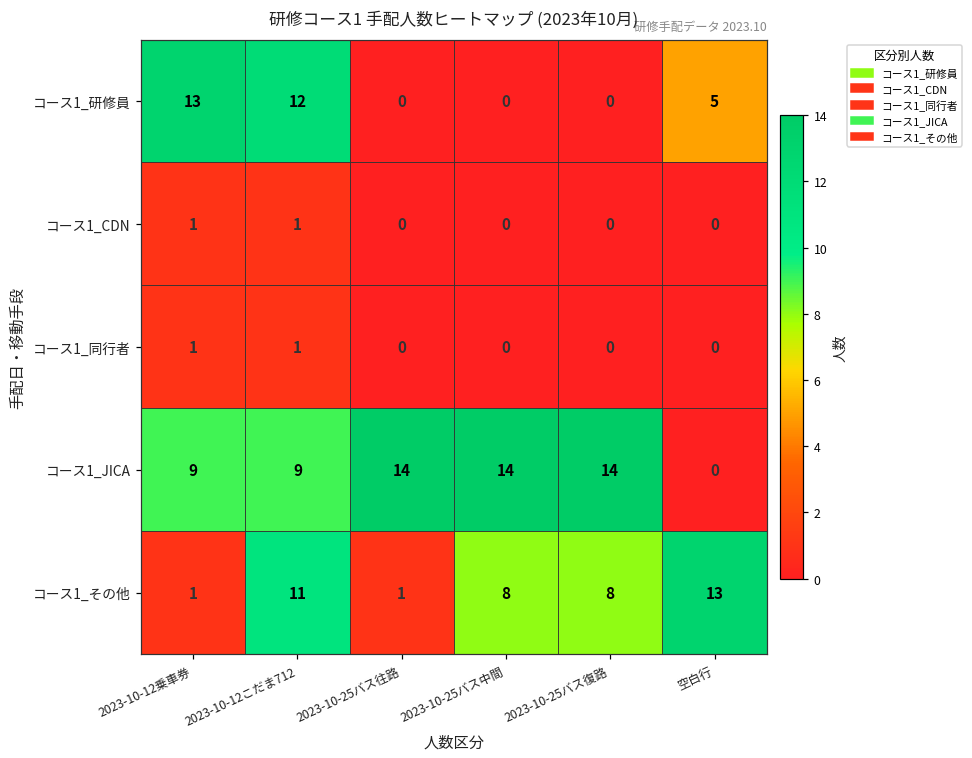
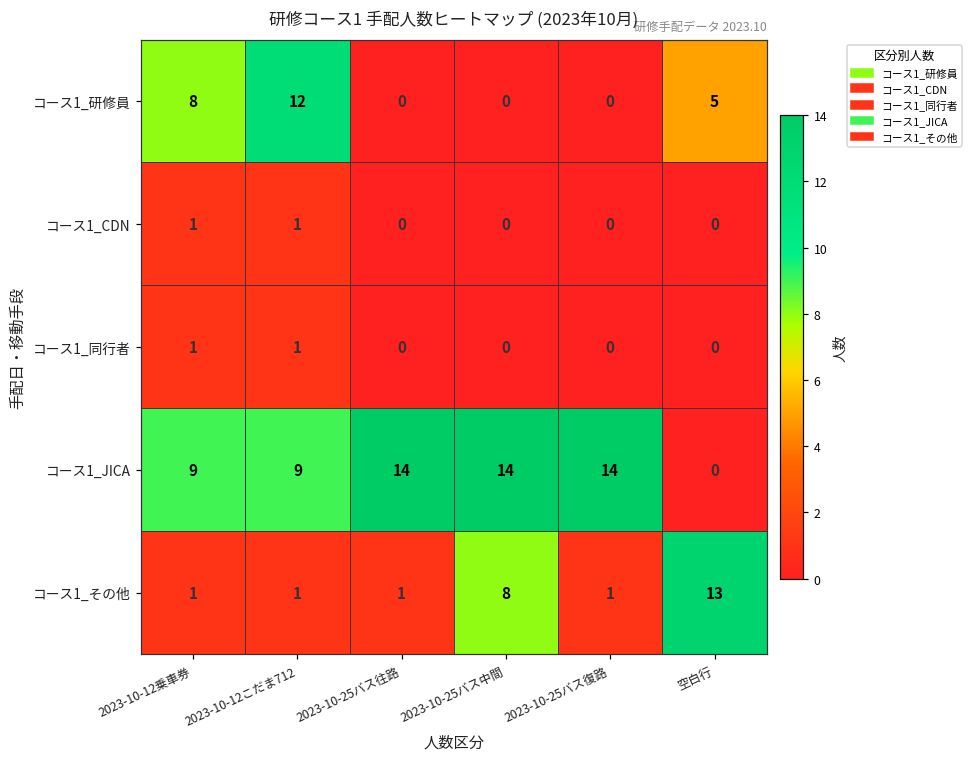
  {
    "コース1_研修員": {
-     "2023-10-12乗車券": 13,
+     "2023-10-12乗車券": 8,
      "2023-10-12こだま712": 12,
      "2023-10-25バス往路": 0,
      "2023-10-25バス中間": 0,
      "2023-10-25バス復路": 0,
      "空白行": 5
    },
    "コース1_CDN": {
      "2023-10-12乗車券": 1,
      "2023-10-12こだま712": 1,
      "2023-10-25バス往路": 0,
      "2023-10-25バス中間": 0,
      "2023-10-25バス復路": 0,
      "空白行": 0
    },
    "コース1_同行者": {
      "2023-10-12乗車券": 1,
      "2023-10-12こだま712": 1,
      "2023-10-25バス往路": 0,
      "2023-10-25バス中間": 0,
      "2023-10-25バス復路": 0,
      "空白行": 0
    },
    "コース1_JICA": {
      "2023-10-12乗車券": 9,
      "2023-10-12こだま712": 9,
      "2023-10-25バス往路": 14,
      "2023-10-25バス中間": 14,
      "2023-10-25バス復路": 14,
      "空白行": 0
    },
    "コース1_その他": {
      "2023-10-12乗車券": 1,
-     "2023-10-12こだま712": 11,
+     "2023-10-12こだま712": 1,
      "2023-10-25バス往路": 1,
      "2023-10-25バス中間": 8,
-     "2023-10-25バス復路": 8,
+     "2023-10-25バス復路": 1,
      "空白行": 13
    }
  }
